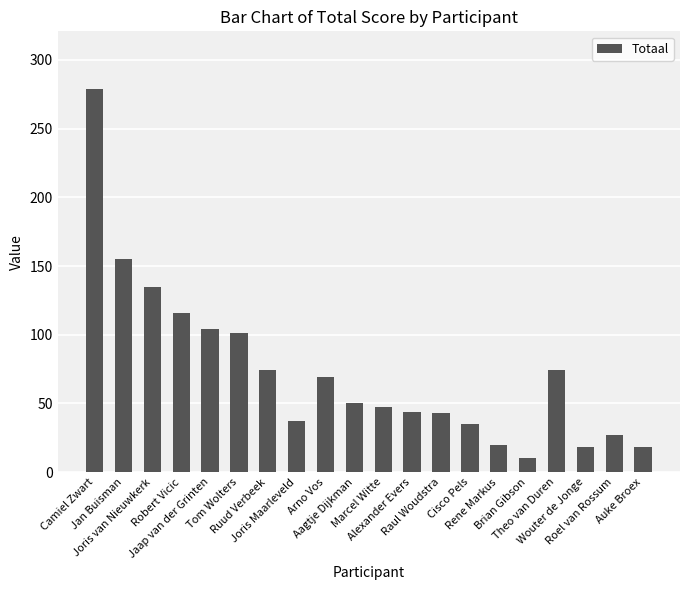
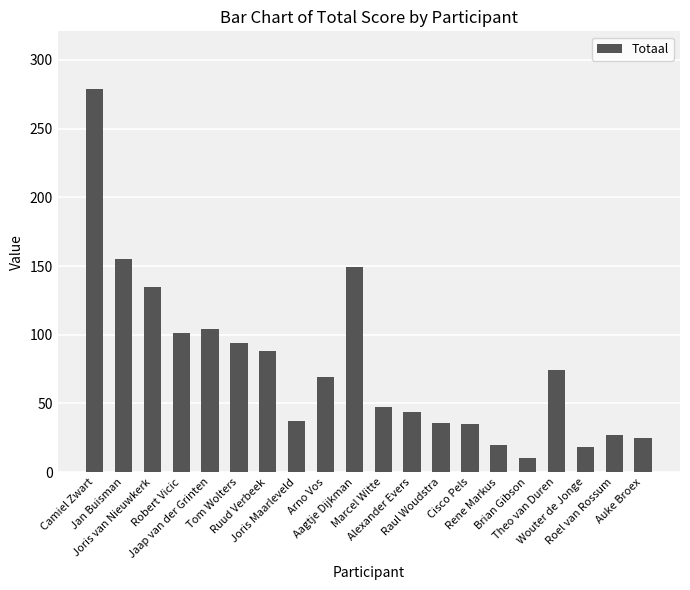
  {
    "Camiel Zwart": 279,
    "Jan Buisman": 155,
    "Joris van Nieuwkerk": 135,
-   "Robert Vicic": 116,
+   "Robert Vicic": 101,
    "Jaap van der Grinten": 104,
-   "Tom Wolters": 101,
-   "Ruud Verbeek": 74,
+   "Tom Wolters": 94,
+   "Ruud Verbeek": 88,
    "Joris Maarleveld": 37,
    "Arno Vos": 69,
-   "Aagtje Dijkman": 50,
+   "Aagtje Dijkman": 149,
    "Marcel Witte": 47,
    "Alexander Evers": 44,
-   "Raul Woudstra": 43,
+   "Raul Woudstra": 36,
    "Cisco Pels": 35,
    "Rene Markus": 20,
    "Brian Gibson": 10,
    "Theo van Duren": 74,
    "Wouter de Jonge": 18,
    "Roel van Rossum": 27,
-   "Auke Broex": 18
+   "Auke Broex": 25
  }
